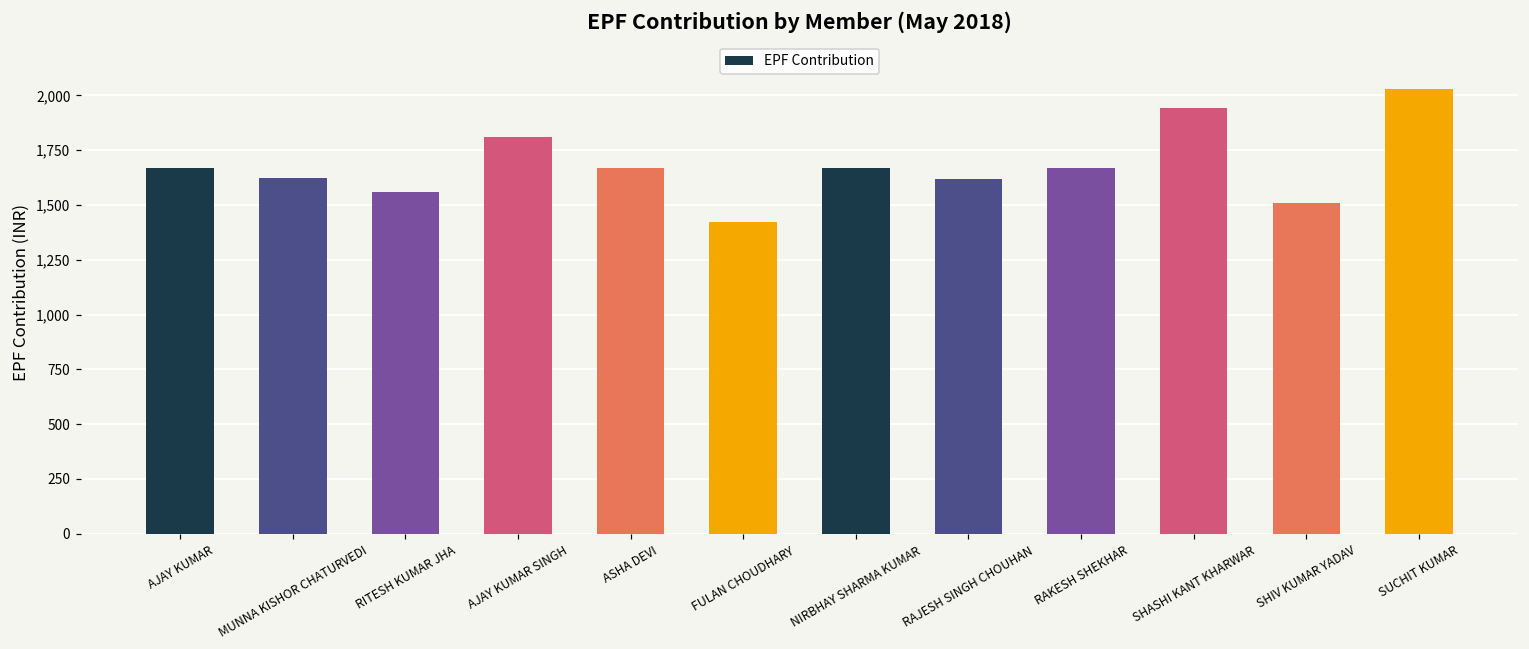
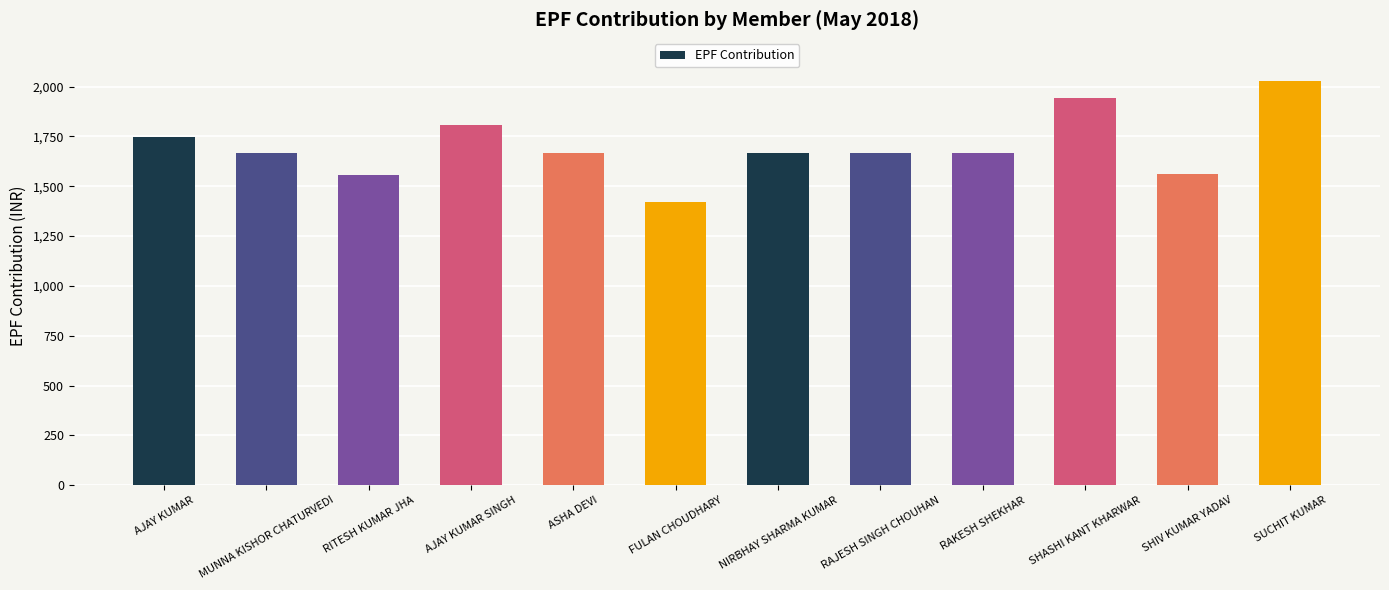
  {
-   "AJAY KUMAR": "1,670",
-   "MUNNA KISHOR CHATURVEDI": "1,620",
+   "AJAY KUMAR": "1,750",
+   "MUNNA KISHOR CHATURVEDI": "1,670",
    "RITESH KUMAR JHA": "1,560",
    "AJAY KUMAR SINGH": "1,810",
    "ASHA DEVI": "1,670",
    "FULAN CHOUDHARY": "1,420",
    "NIRBHAY SHARMA KUMAR": "1,670",
-   "RAJESH SINGH CHOUHAN": "1,620",
+   "RAJESH SINGH CHOUHAN": "1,670",
    "RAKESH SHEKHAR": "1,670",
    "SHASHI KANT KHARWAR": "1,940",
-   "SHIV KUMAR YADAV": "1,510",
+   "SHIV KUMAR YADAV": "1,560",
    "SUCHIT KUMAR": "2,030"
  }
